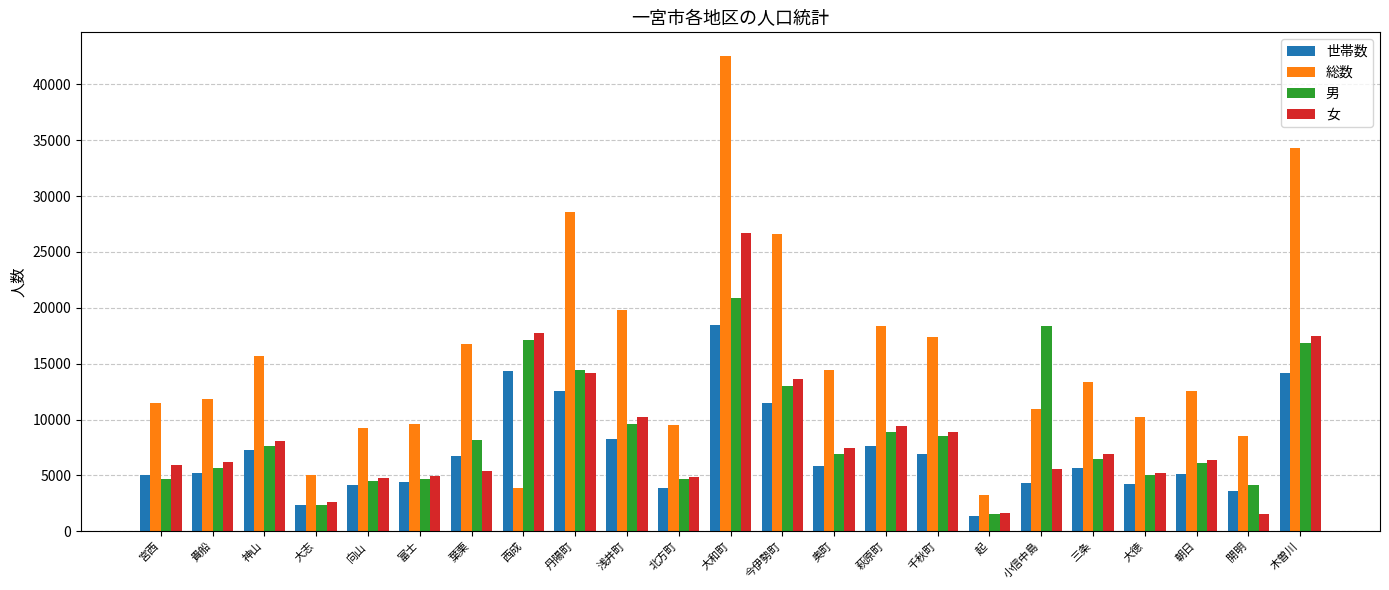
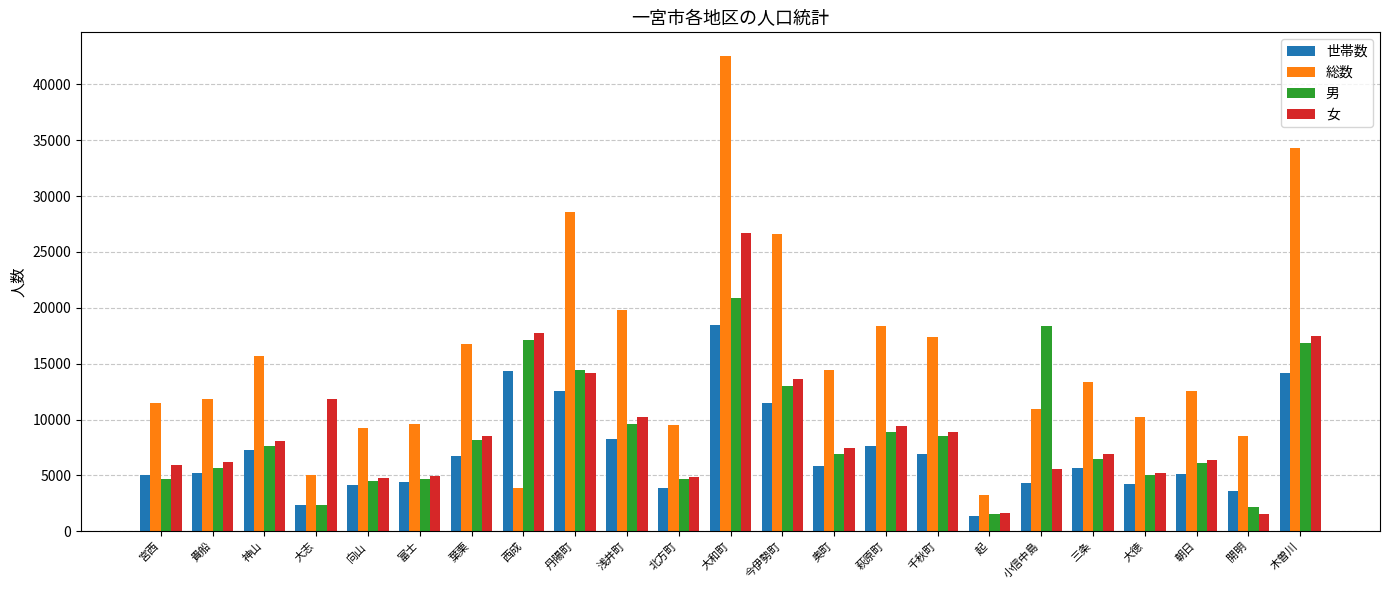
  {
    "世帯数": {
      "宮西": 5000,
      "貴船": 5300,
      "神山": 7200,
      "大志": 2300,
      "向山": 4100,
      "富士": 4400,
      "葉栗": 6800,
      "西成": 14400,
      "丹陽町": 12500,
      "浅井町": 8300,
      "北方町": 3800,
      "大和町": 18500,
      "今伊勢町": 11500,
      "奥町": 5800,
      "萩原町": 7700,
      "千秋町": 6900,
      "起": 1400,
      "小信中島": 4300,
      "三条": 5700,
      "大徳": 4300,
      "朝日": 5100,
      "開明": 3600,
      "木曽川": 14100
    },
    "総数": {
      "宮西": 11500,
      "貴船": 11800,
      "神山": 15700,
      "大志": 5000,
      "向山": 9200,
      "富士": 9600,
      "葉栗": 16700,
      "西成": 3900,
      "丹陽町": 28600,
      "浅井町": 19800,
      "北方町": 9500,
      "大和町": 42500,
      "今伊勢町": 26600,
      "奥町": 14400,
      "萩原町": 18400,
      "千秋町": 17400,
      "起": 3200,
      "小信中島": 10900,
      "三条": 13400,
      "大徳": 10200,
      "朝日": 12600,
      "開明": 8500,
      "木曽川": 34300
    },
    "男": {
      "宮西": 4600,
      "貴船": 5700,
      "神山": 7600,
      "大志": 2400,
      "向山": 4500,
      "富士": 4700,
      "葉栗": 8200,
      "西成": 17100,
      "丹陽町": 14400,
      "浅井町": 9600,
      "北方町": 4700,
      "大和町": 20900,
      "今伊勢町": 13000,
      "奥町": 7000,
      "萩原町": 8900,
      "千秋町": 8500,
      "起": 1600,
      "小信中島": 18300,
      "三条": 6500,
      "大徳": 5000,
      "朝日": 6100,
-     "開明": 4200,
+     "開明": 2200,
      "木曽川": 16800
    },
    "女": {
      "宮西": 6000,
      "貴船": 6200,
      "神山": 8100,
-     "大志": 2600,
+     "大志": 11900,
      "向山": 4700,
      "富士": 5000,
-     "葉栗": 5400,
+     "葉栗": 8500,
      "西成": 17700,
      "丹陽町": 14100,
      "浅井町": 10200,
      "北方町": 4900,
      "大和町": 26700,
      "今伊勢町": 13600,
      "奥町": 7500,
      "萩原町": 9500,
      "千秋町": 8900,
      "起": 1700,
      "小信中島": 5600,
      "三条": 6900,
      "大徳": 5200,
      "朝日": 6400,
      "開明": 1500,
      "木曽川": 17500
    }
  }
